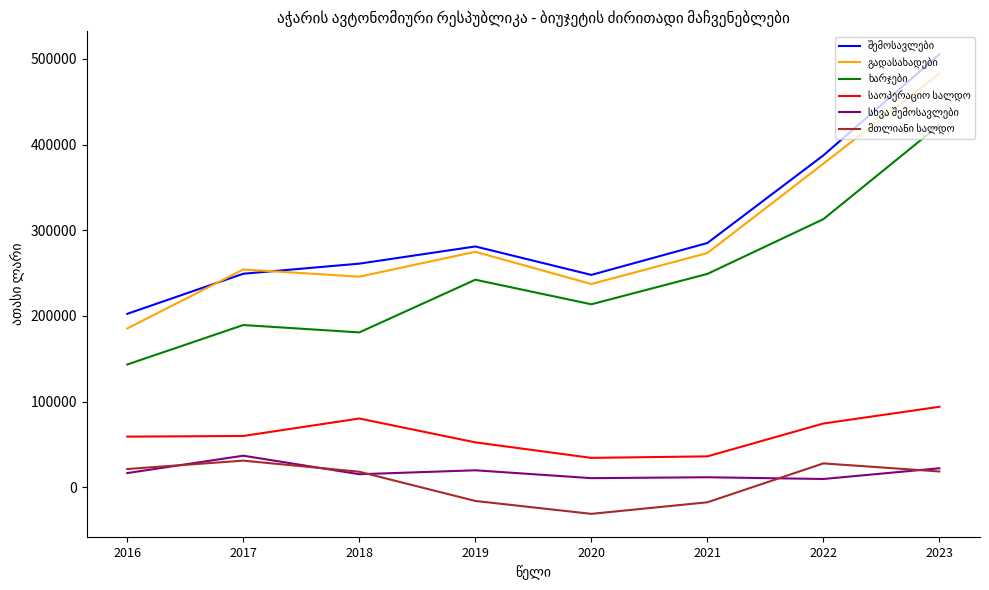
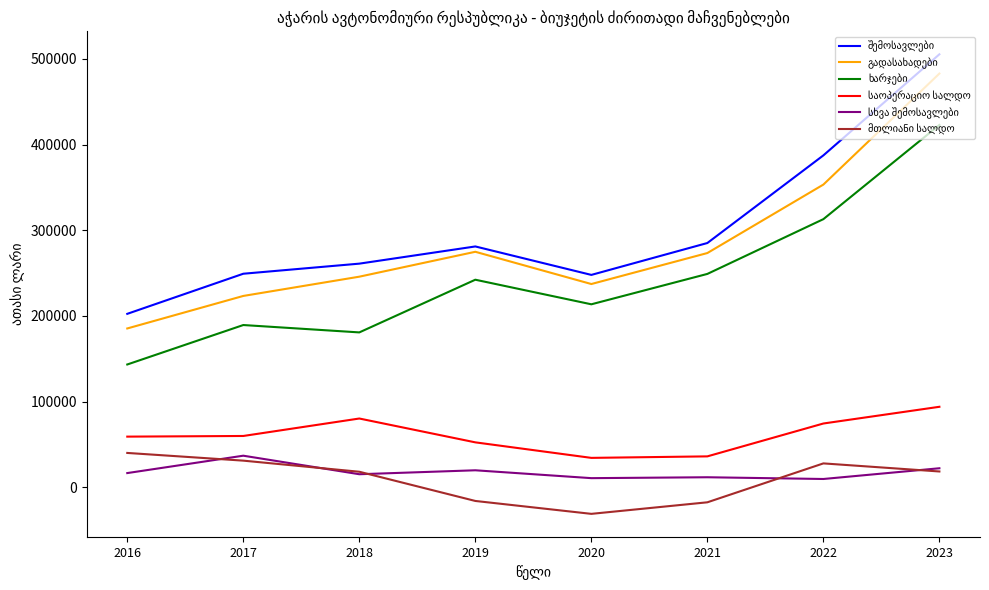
  {
    "შემოსავლები": {
      "2016": 200000,
      "2017": 250000,
      "2018": 260000,
      "2019": 280000,
      "2020": 250000,
      "2021": 290000,
      "2022": 390000
    },
    "გადასახადები": {
      "2016": 190000,
-     "2017": 250000,
+     "2017": 220000,
      "2018": 250000,
      "2019": 270000,
      "2020": 240000,
      "2021": 270000,
-     "2022": 380000
+     "2022": 350000
    },
    "ხარჯები": {
      "2016": 140000,
      "2017": 190000,
      "2018": 180000,
      "2019": 240000,
      "2020": 210000,
      "2021": 250000,
      "2022": 310000
    },
    "საოპერაციო სალდო": {
      "2016": 60000,
      "2017": 60000,
      "2018": 80000,
      "2019": 50000,
      "2020": 30000,
      "2021": 40000,
      "2022": 70000,
      "2023": 90000
    },
    "სხვა შემოსავლები": {
      "2016": 20000,
      "2017": 40000,
      "2019": 20000,
      "2020": 10000,
      "2021": 10000,
      "2022": 10000,
      "2023": 20000
    },
    "მთლიანი სალდო": {
-     "2016": 20000,
+     "2016": 40000,
      "2017": 30000,
      "2019": -20000,
      "2020": -30000,
      "2021": -20000,
      "2022": 30000,
      "2023": 20000
    }
  }
